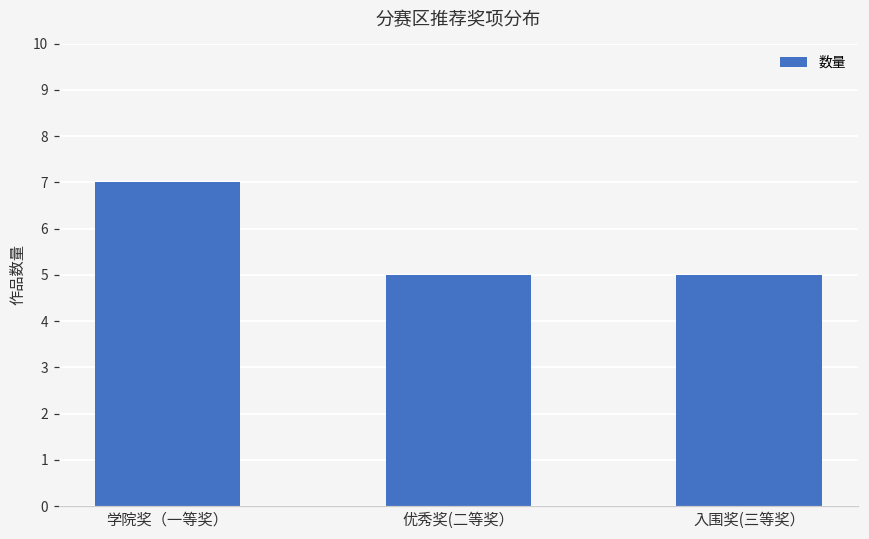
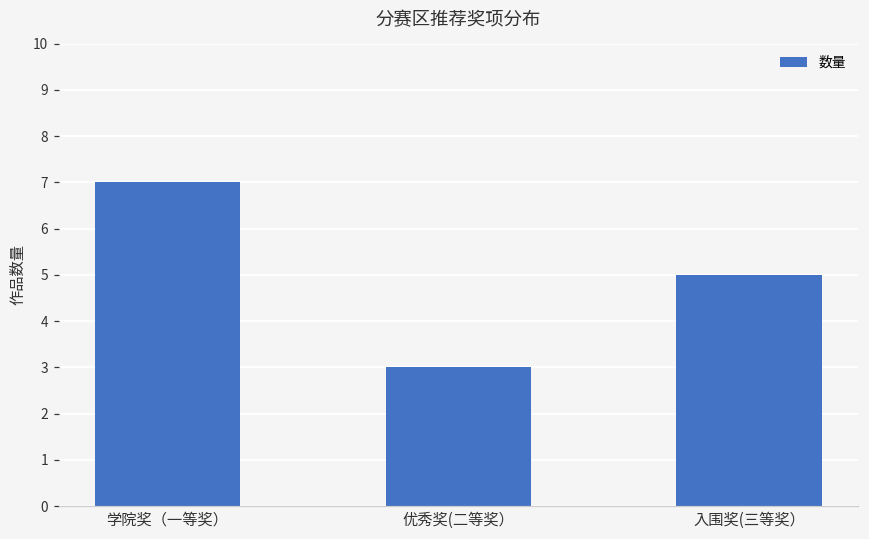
  {
    "学院奖（一等奖）": 7,
-   "优秀奖(二等奖）": 5,
+   "优秀奖(二等奖）": 3,
    "入围奖(三等奖）": 5
  }
